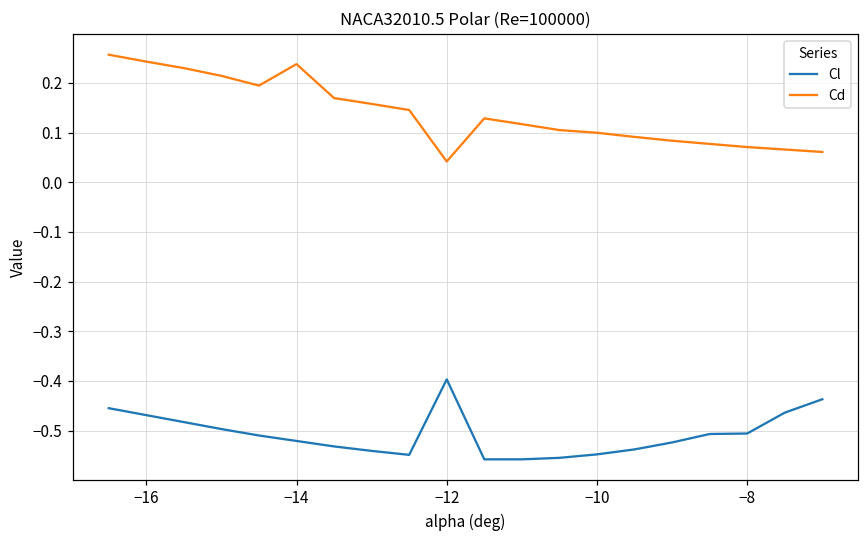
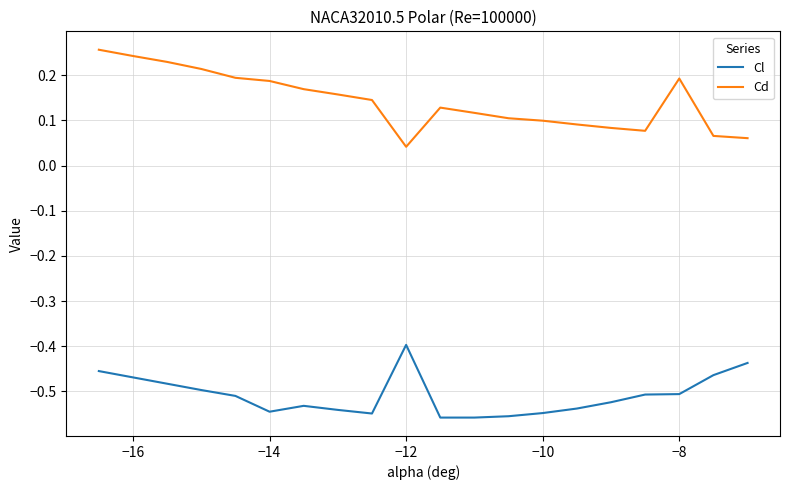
  {
    "Cl": {
      "−16": -0.47,
-     "−14": -0.52,
+     "−14": -0.55,
      "−12": -0.40,
      "−10": -0.55,
      "−8": -0.51
    },
    "Cd": {
      "−16": 0.24,
-     "−14": 0.24,
+     "−14": 0.19,
      "−12": 0.04,
      "−10": 0.10,
-     "−8": 0.07
+     "−8": 0.19
    }
  }
